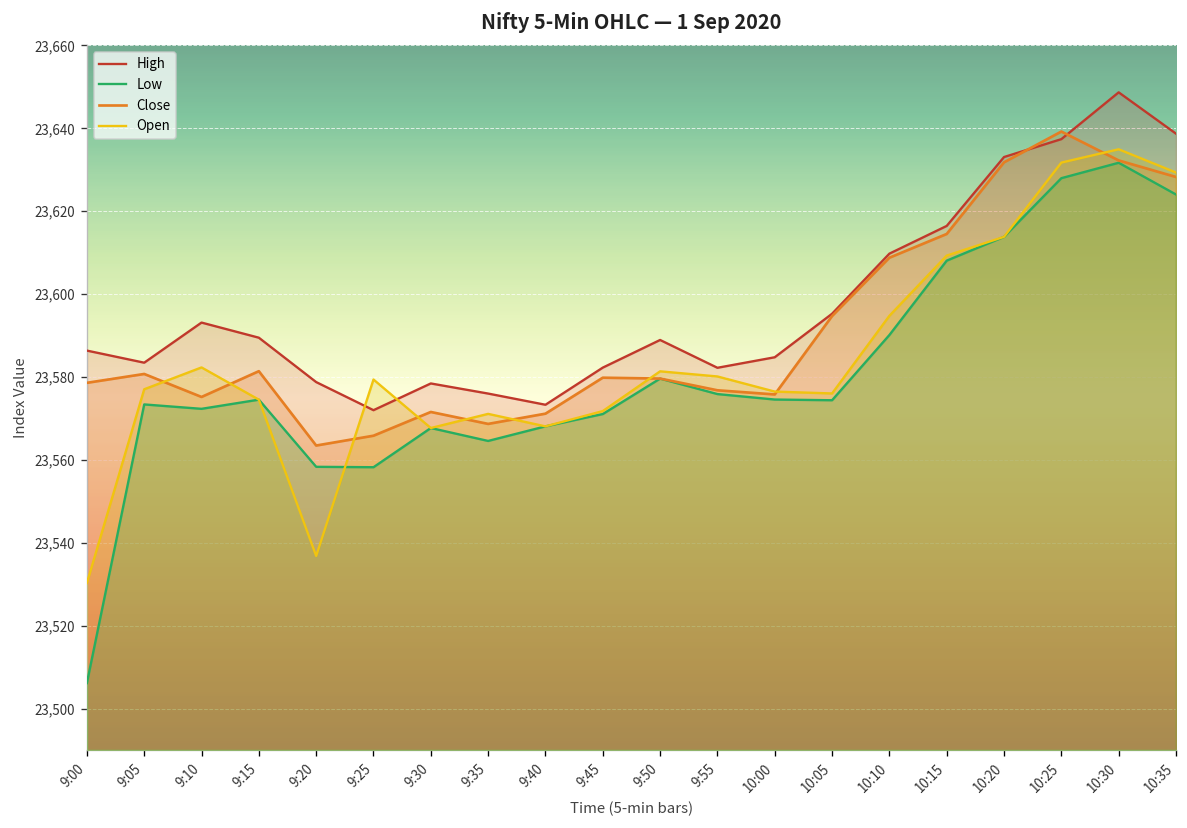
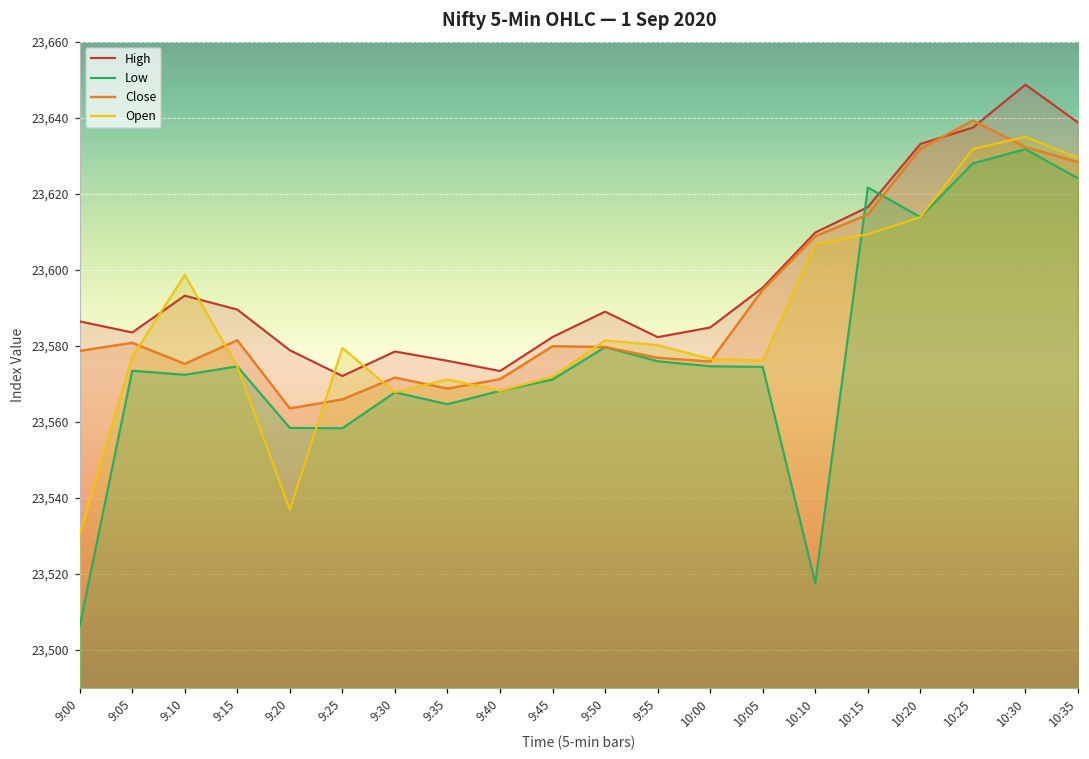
  {
    "High": {
      "9:00": "23,586",
      "9:05": "23,583",
      "9:10": "23,593",
      "9:15": "23,589",
      "9:20": "23,579",
      "9:25": "23,572",
      "9:30": "23,578",
      "9:35": "23,576",
      "9:40": "23,573",
      "9:45": "23,582",
      "9:50": "23,589",
      "9:55": "23,582",
      "10:00": "23,585",
      "10:10": "23,610",
      "10:15": "23,616",
      "10:20": "23,633",
      "10:25": "23,637",
      "10:30": "23,649",
      "10:35": "23,639"
    },
    "Low": {
      "9:00": "23,506",
      "9:05": "23,573",
      "9:10": "23,572",
      "9:20": "23,558",
      "9:25": "23,558",
      "9:35": "23,565",
      "9:55": "23,576",
      "10:00": "23,575",
      "10:05": "23,574",
-     "10:10": "23,590",
-     "10:15": "23,608",
+     "10:10": "23,518",
+     "10:15": "23,622",
      "10:25": "23,628",
      "10:35": "23,624"
    },
    "Close": {
      "9:00": "23,579",
      "9:05": "23,581",
      "9:10": "23,575",
      "9:15": "23,581",
      "9:20": "23,563",
      "9:25": "23,566",
      "9:30": "23,572",
      "9:35": "23,569",
      "9:40": "23,571",
      "9:45": "23,580",
      "9:55": "23,577",
      "10:10": "23,609",
      "10:15": "23,615",
      "10:20": "23,632",
      "10:25": "23,639",
      "10:35": "23,628"
    },
    "Open": {
      "9:00": "23,530",
      "9:05": "23,577",
-     "9:10": "23,582",
+     "9:10": "23,599",
      "9:20": "23,537",
      "9:25": "23,579",
      "9:35": "23,571",
      "9:50": "23,581",
      "9:55": "23,580",
      "10:05": "23,576",
-     "10:10": "23,595",
+     "10:10": "23,607",
      "10:15": "23,609",
      "10:25": "23,632",
      "10:30": "23,635",
      "10:35": "23,629"
    }
  }
